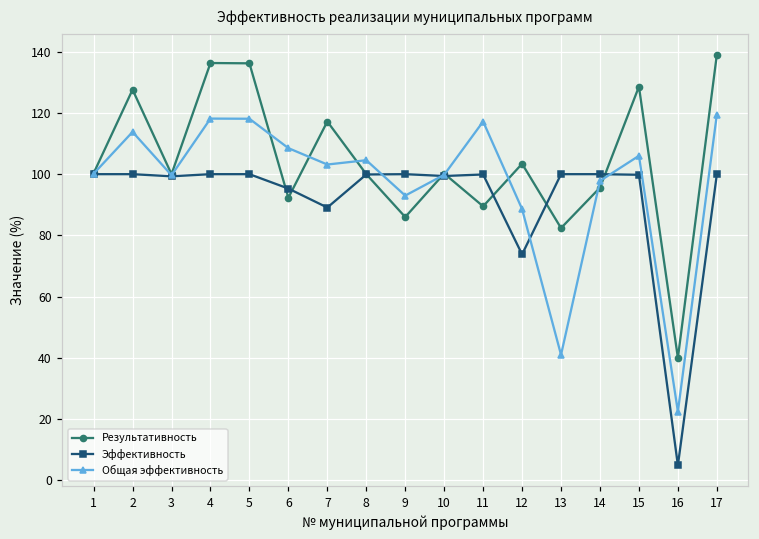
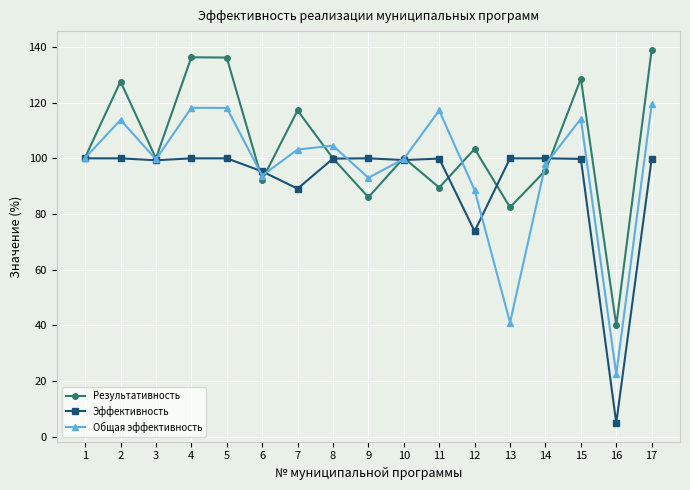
  {
    "Общая эффективность": {
      "2": 114,
      "4": 118,
      "5": 118,
-     "6": 109,
+     "6": 94,
      "7": 103,
      "8": 105,
      "9": 93,
      "11": 117,
      "12": 89,
      "13": 41,
      "14": 98,
-     "15": 106,
+     "15": 114,
      "16": 22,
      "17": 119
    }
  }
